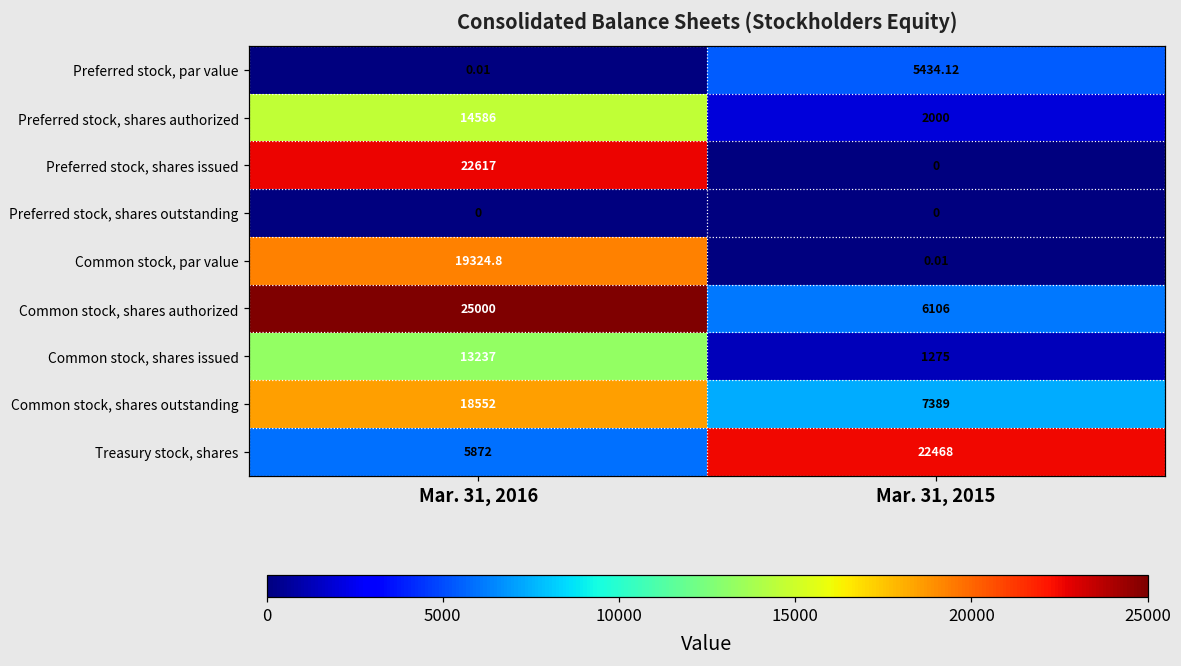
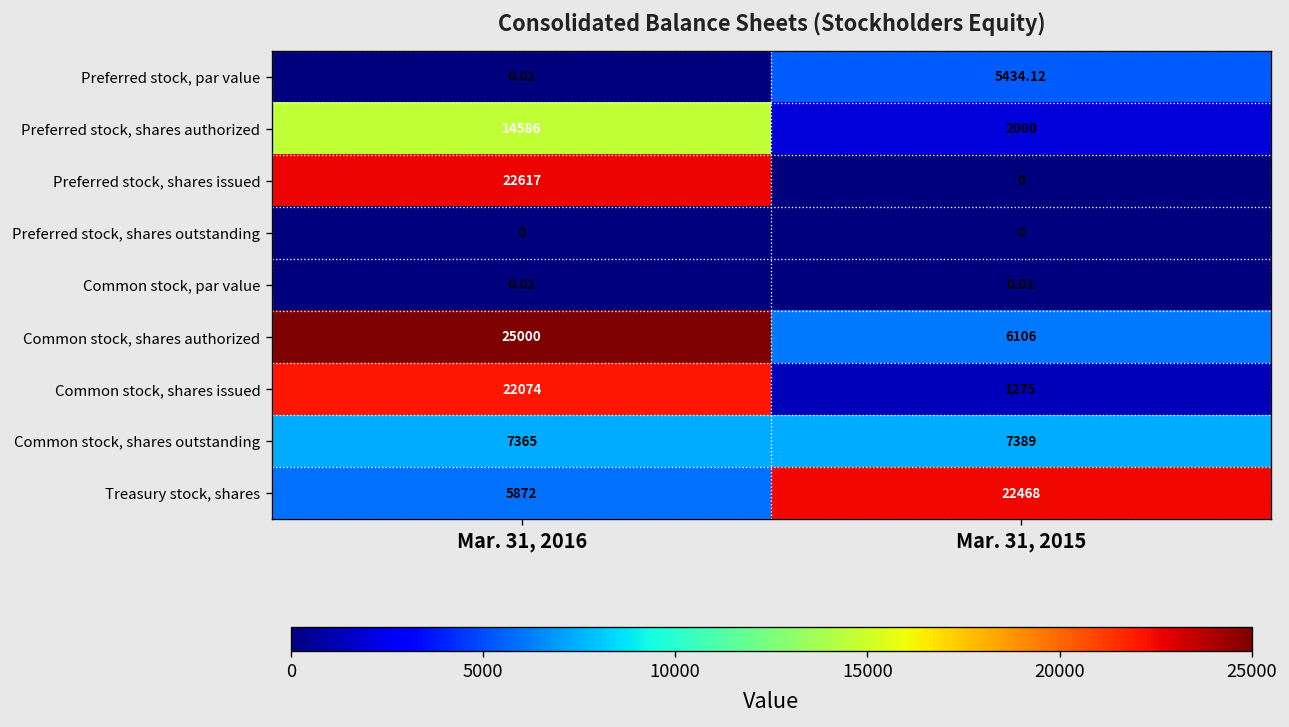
  {
    "Preferred stock, par value": {
      "Mar. 31, 2016": 0.01,
      "Mar. 31, 2015": 5434.12
    },
    "Preferred stock, shares authorized": {
      "Mar. 31, 2016": 14586,
      "Mar. 31, 2015": 2000
    },
    "Preferred stock, shares issued": {
      "Mar. 31, 2016": 22617,
      "Mar. 31, 2015": 0
    },
    "Preferred stock, shares outstanding": {
      "Mar. 31, 2016": 0,
      "Mar. 31, 2015": 0
    },
    "Common stock, par value": {
-     "Mar. 31, 2016": 19324.8,
+     "Mar. 31, 2016": 0.01,
      "Mar. 31, 2015": 0.01
    },
    "Common stock, shares authorized": {
      "Mar. 31, 2016": 25000,
      "Mar. 31, 2015": 6106
    },
    "Common stock, shares issued": {
-     "Mar. 31, 2016": 13237,
+     "Mar. 31, 2016": 22074,
      "Mar. 31, 2015": 1275
    },
    "Common stock, shares outstanding": {
-     "Mar. 31, 2016": 18552,
+     "Mar. 31, 2016": 7365,
      "Mar. 31, 2015": 7389
    },
    "Treasury stock, shares": {
      "Mar. 31, 2016": 5872,
      "Mar. 31, 2015": 22468
    }
  }
